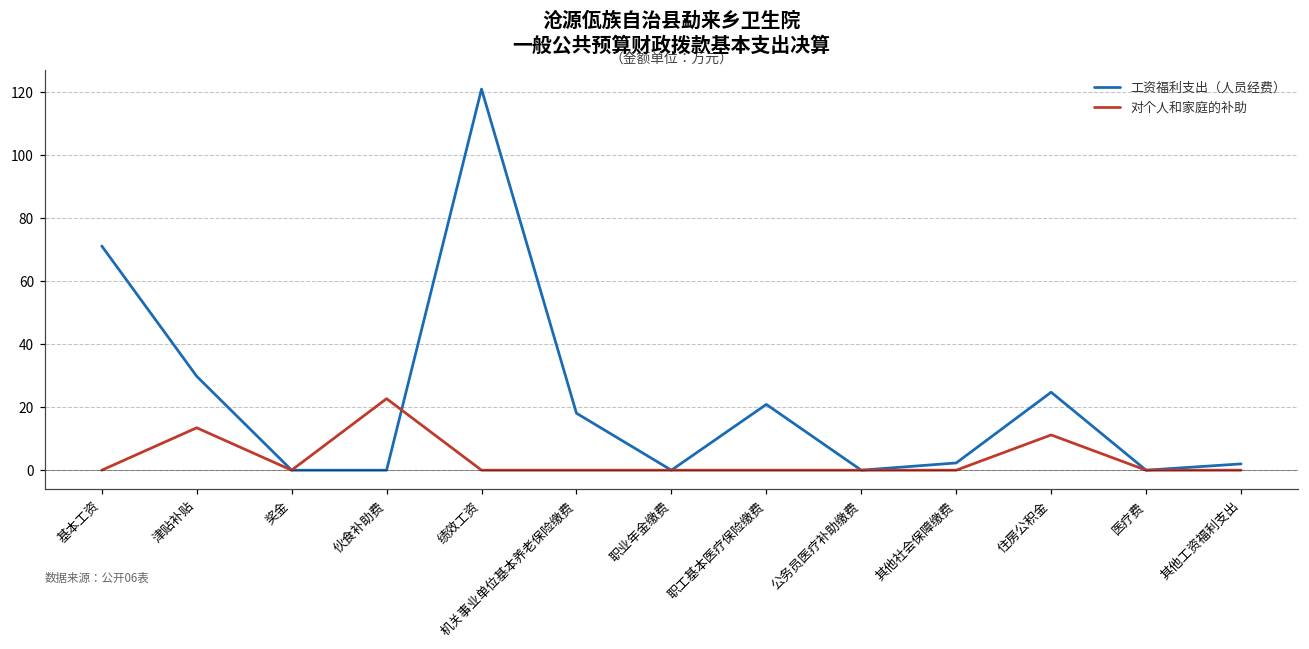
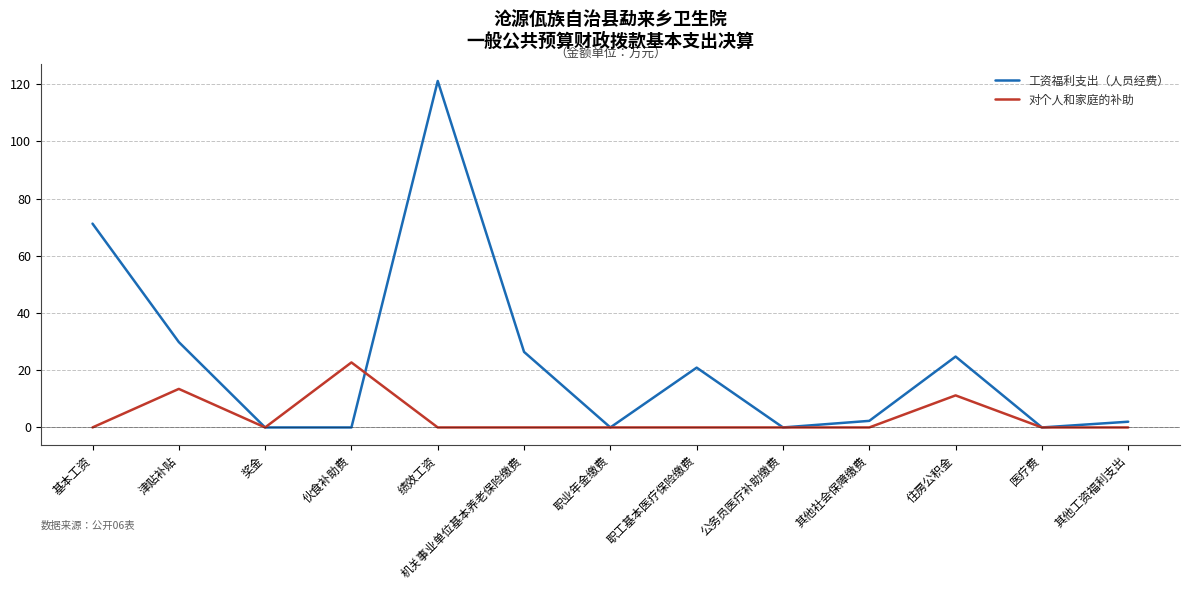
  {
    "工资福利支出（人员经费）": {
      "基本工资": 71,
      "津贴补贴": 30,
      "伙食补助费": 0,
      "绩效工资": 121,
-     "机关事业单位基本养老保险缴费": 18,
+     "机关事业单位基本养老保险缴费": 26,
      "职工基本医疗保险缴费": 21,
      "其他社会保障缴费": 2,
      "住房公积金": 25,
      "其他工资福利支出": 2
    },
    "对个人和家庭的补助": {
      "基本工资": 0,
      "津贴补贴": 13,
      "伙食补助费": 23,
      "绩效工资": 0,
      "机关事业单位基本养老保险缴费": 0,
      "职工基本医疗保险缴费": 0,
      "其他社会保障缴费": 0,
      "住房公积金": 11,
      "其他工资福利支出": 0
    }
  }
